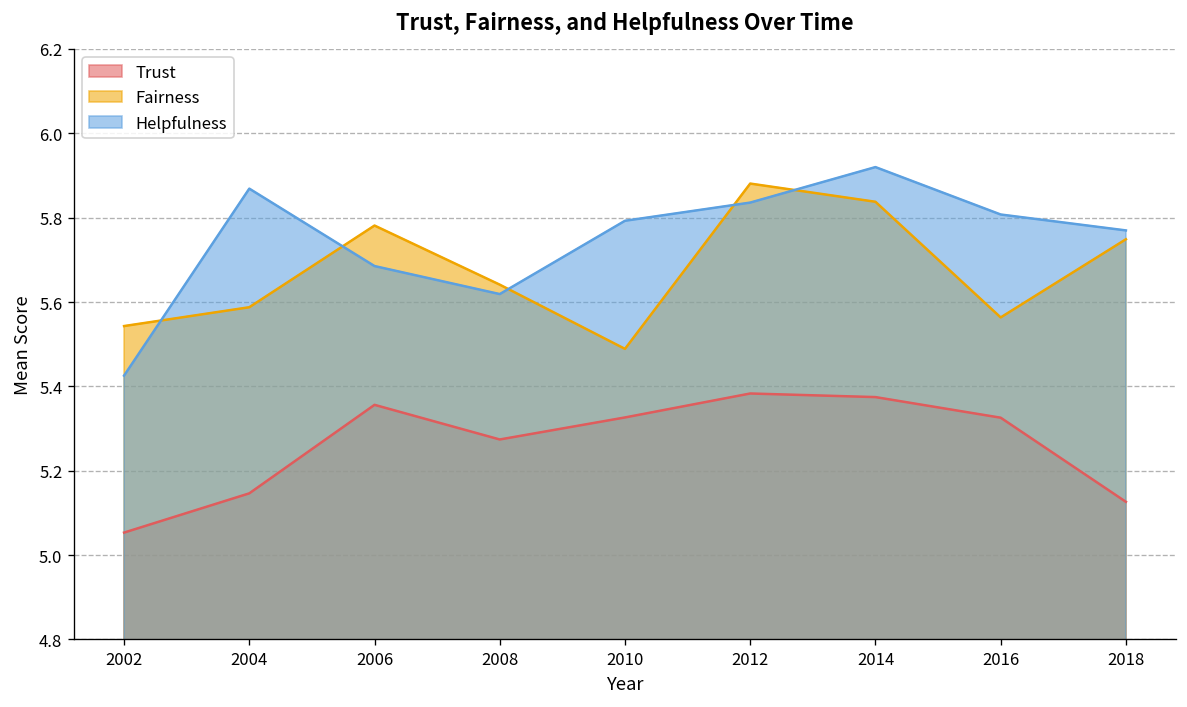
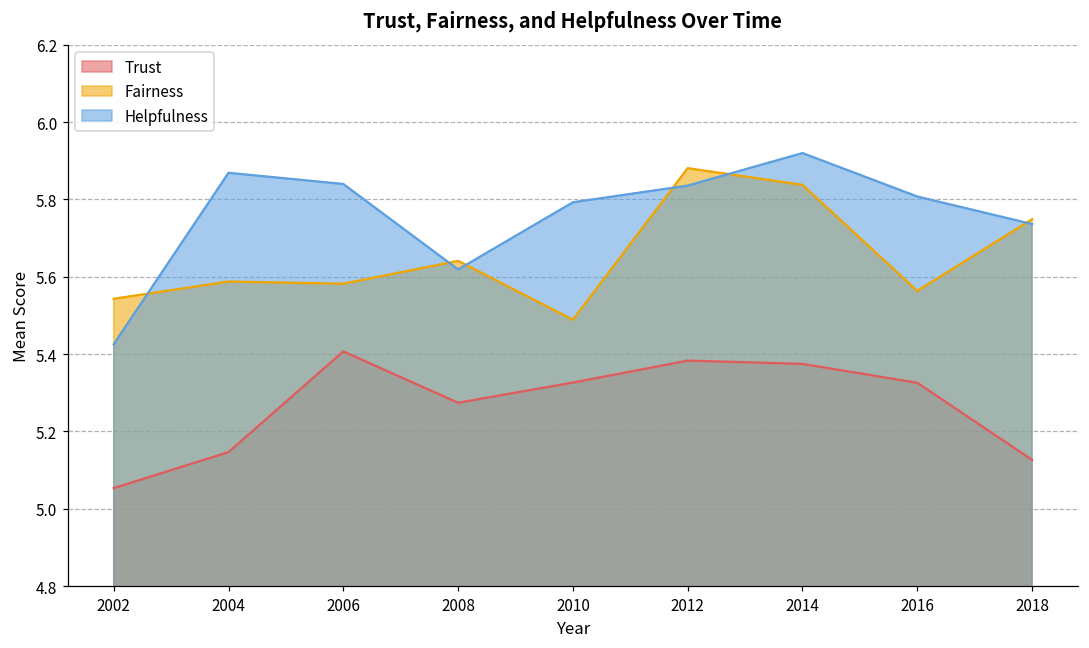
  {
    "Trust": {
      "2002": 5.05,
      "2004": 5.15,
-     "2006": 5.36,
+     "2006": 5.41,
      "2008": 5.27,
      "2010": 5.33,
      "2012": 5.38,
      "2014": 5.37,
      "2016": 5.33,
      "2018": 5.13
    },
    "Fairness": {
      "2002": 5.54,
      "2004": 5.59,
-     "2006": 5.78,
+     "2006": 5.58,
      "2008": 5.64,
      "2010": 5.49,
      "2012": 5.88,
      "2014": 5.84,
      "2016": 5.56,
      "2018": 5.75
    },
    "Helpfulness": {
      "2002": 5.43,
      "2004": 5.87,
-     "2006": 5.69,
+     "2006": 5.84,
      "2008": 5.62,
      "2010": 5.79,
      "2012": 5.84,
      "2014": 5.92,
      "2016": 5.81,
-     "2018": 5.77
+     "2018": 5.74
    }
  }
